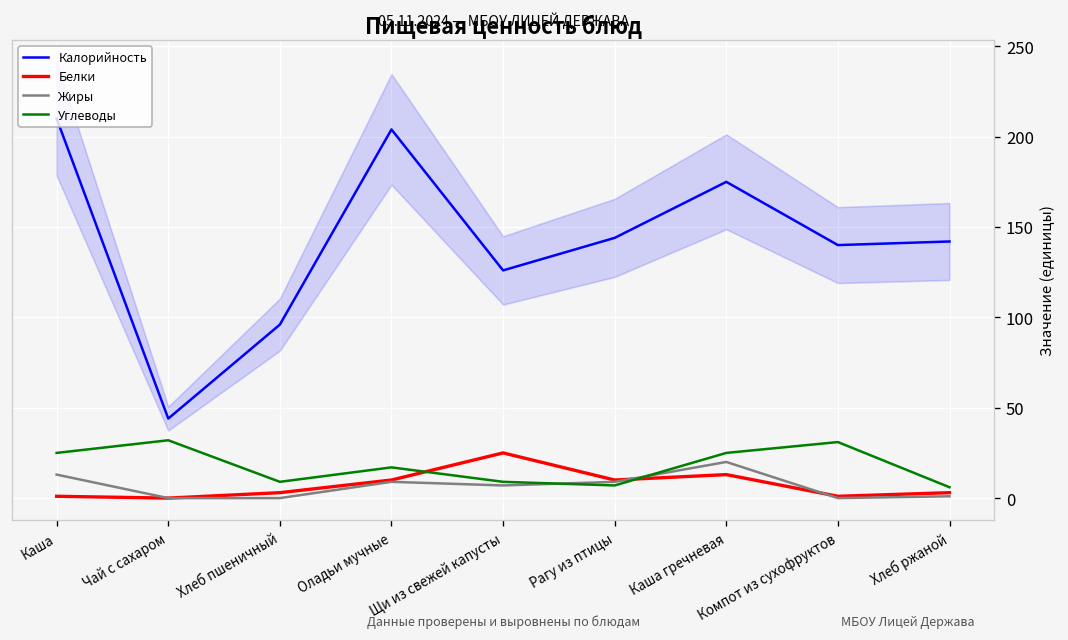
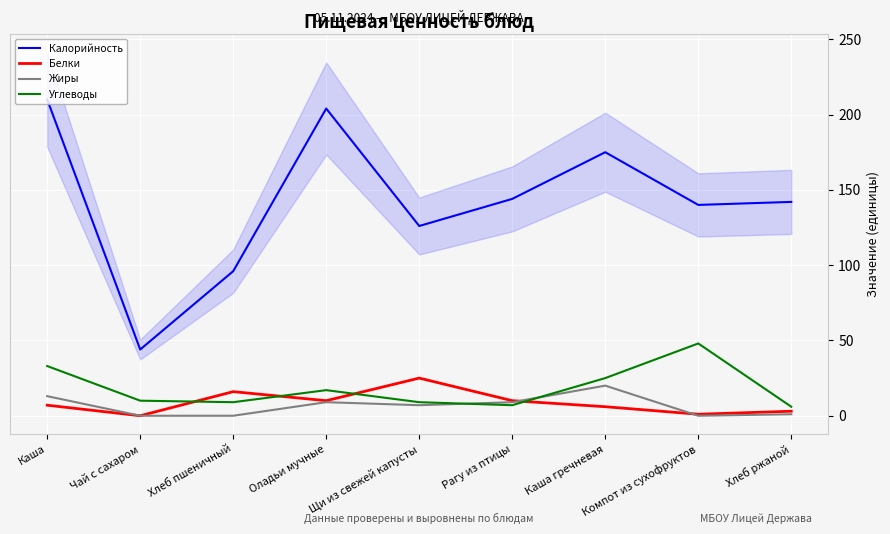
  {
    "Белки": {
-     "Каша": 1,
-     "Хлеб пшеничный": 3,
+     "Каша": 7,
+     "Хлеб пшеничный": 16,
      "Щи из свежей капусты": 25,
-     "Каша гречневая": 13,
+     "Каша гречневая": 6,
      "Хлеб ржаной": 3
    },
    "Жиры": {
      "Каша": 13,
      "Хлеб пшеничный": 0,
      "Щи из свежей капусты": 7,
      "Каша гречневая": 20,
      "Хлеб ржаной": 1
    },
    "Углеводы": {
-     "Каша": 25,
-     "Чай с сахаром": 32,
+     "Каша": 33,
+     "Чай с сахаром": 10,
      "Хлеб пшеничный": 9,
      "Оладьи мучные": 17,
      "Щи из свежей капусты": 9,
      "Рагу из птицы": 7,
      "Каша гречневая": 25,
-     "Компот из сухофруктов": 31,
+     "Компот из сухофруктов": 48,
      "Хлеб ржаной": 6
    }
  }
